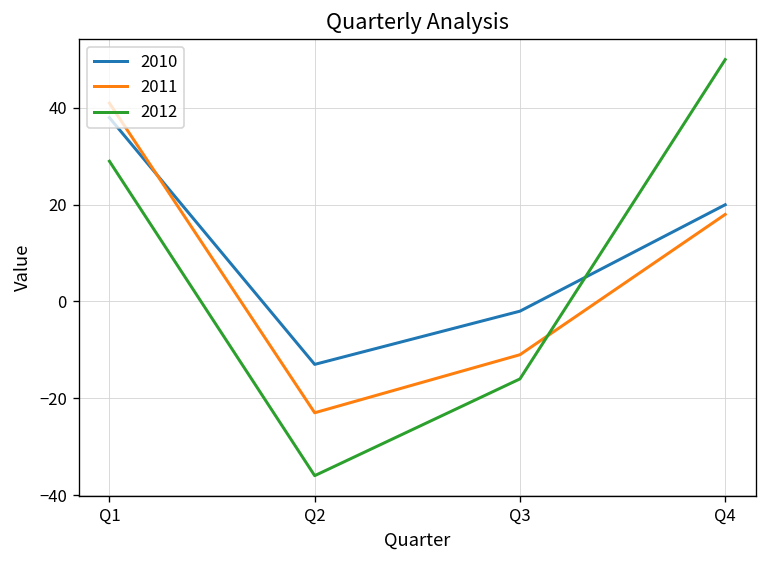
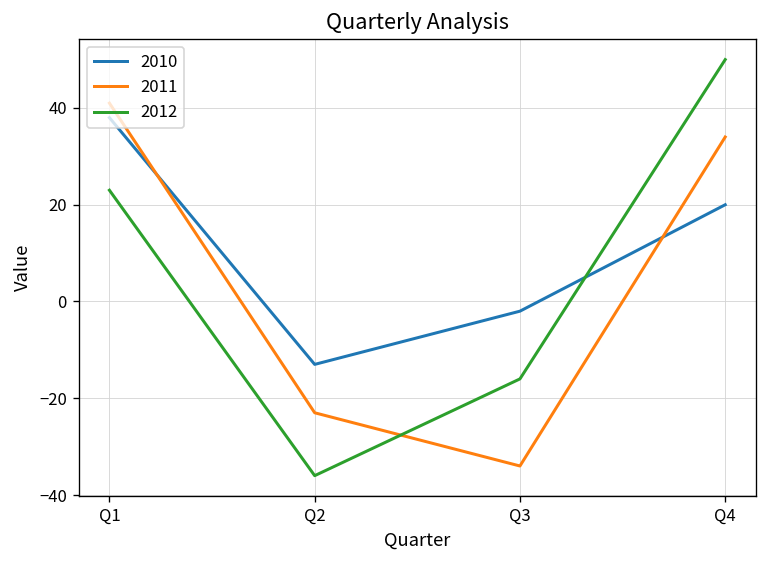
  {
    "2010": {
      "Q2": -13,
      "Q3": -2,
      "Q4": 20
    },
    "2011": {
      "Q2": -23,
-     "Q3": -11,
-     "Q4": 18
+     "Q3": -34,
+     "Q4": 34
    },
    "2012": {
-     "Q1": 29,
+     "Q1": 23,
      "Q2": -36,
      "Q3": -16,
      "Q4": 50
    }
  }
